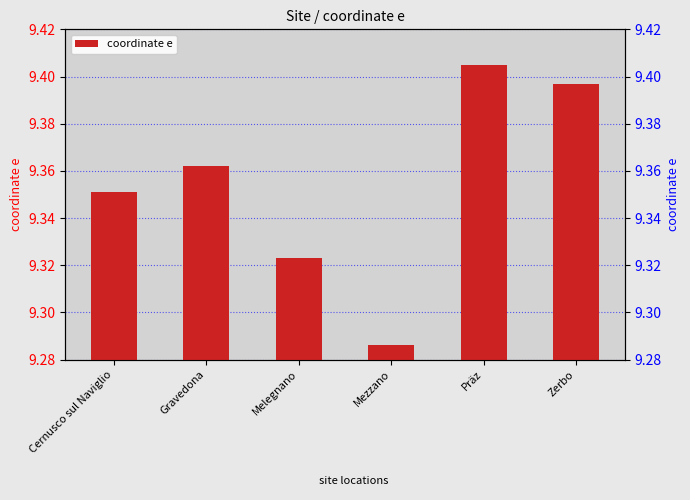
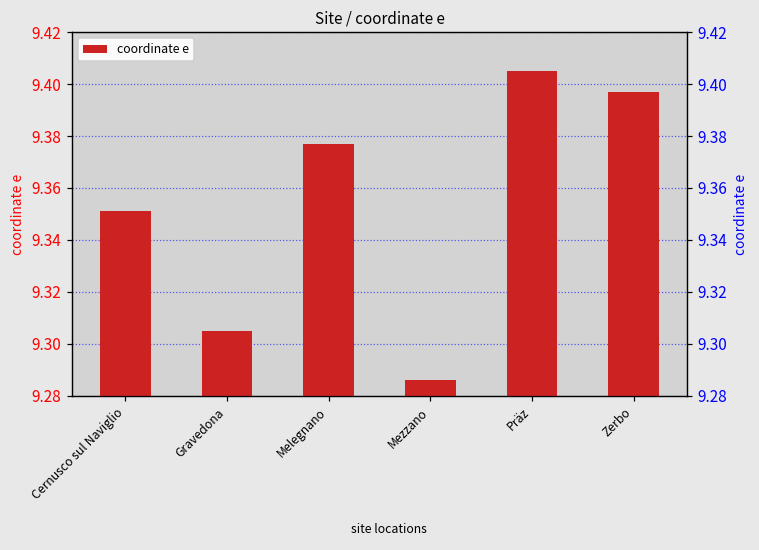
  {
    "Cernusco sul Naviglio": 9.351,
-   "Gravedona": 9.362,
-   "Melegnano": 9.323,
+   "Gravedona": 9.305,
+   "Melegnano": 9.377,
    "Mezzano": 9.286,
    "Präz": 9.405,
    "Zerbo": 9.397
  }
